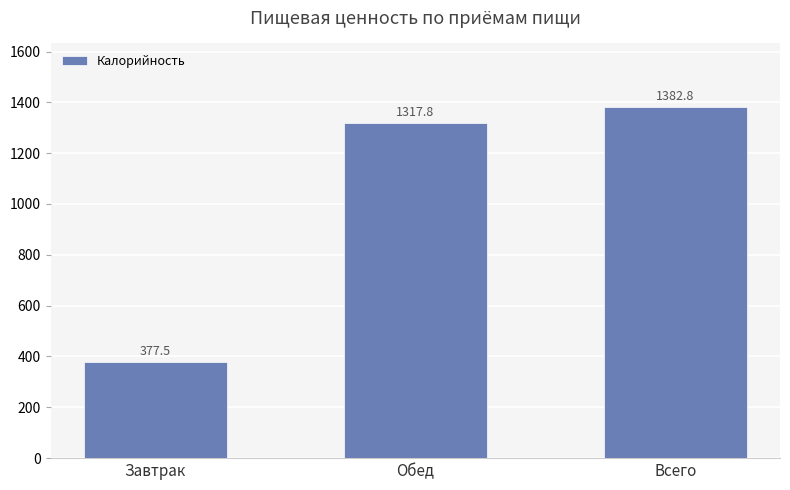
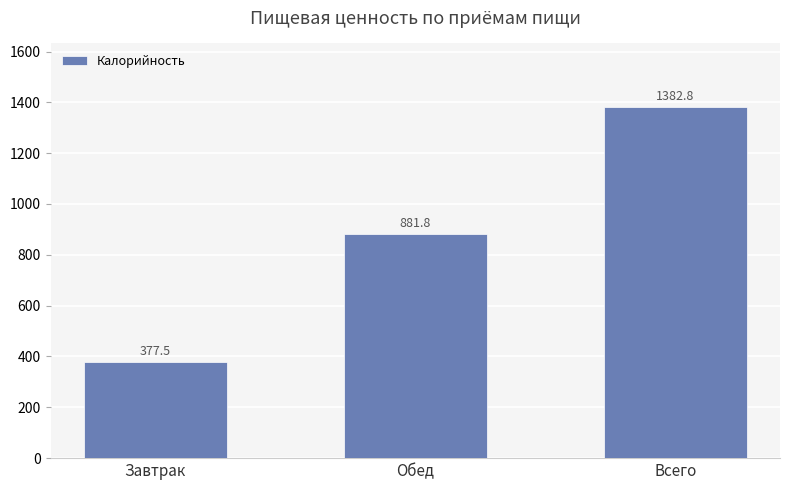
  {
    "Завтрак": 377.5,
-   "Обед": 1317.8,
+   "Обед": 881.8,
    "Всего": 1382.8
  }
